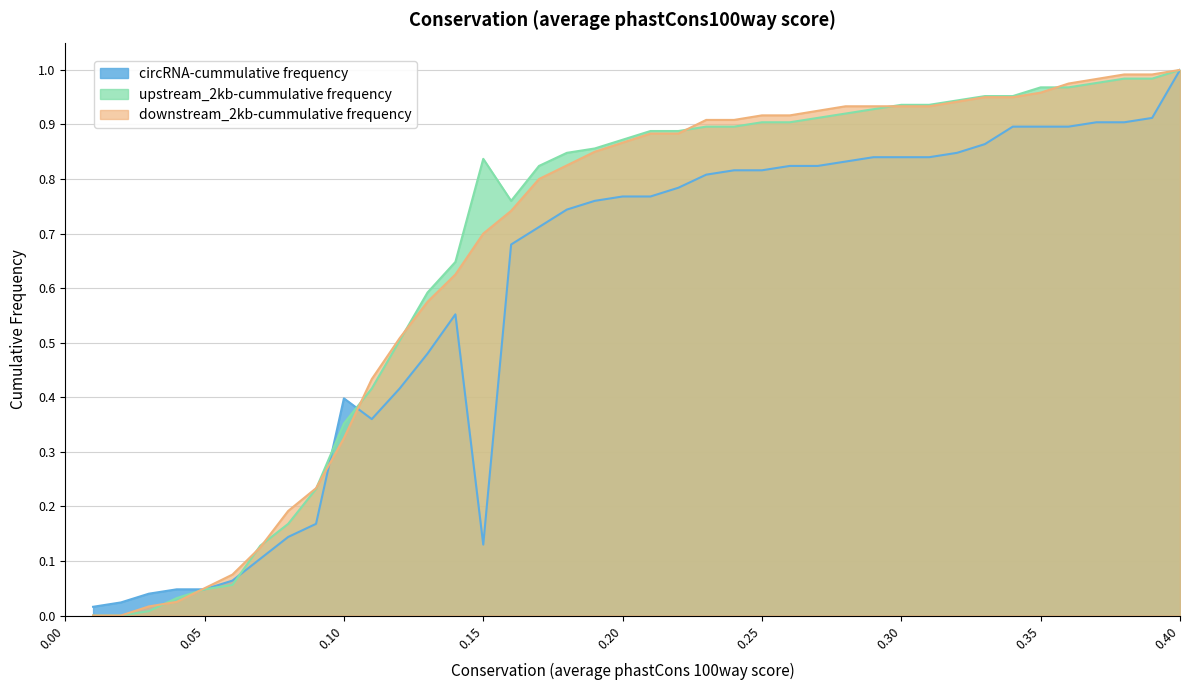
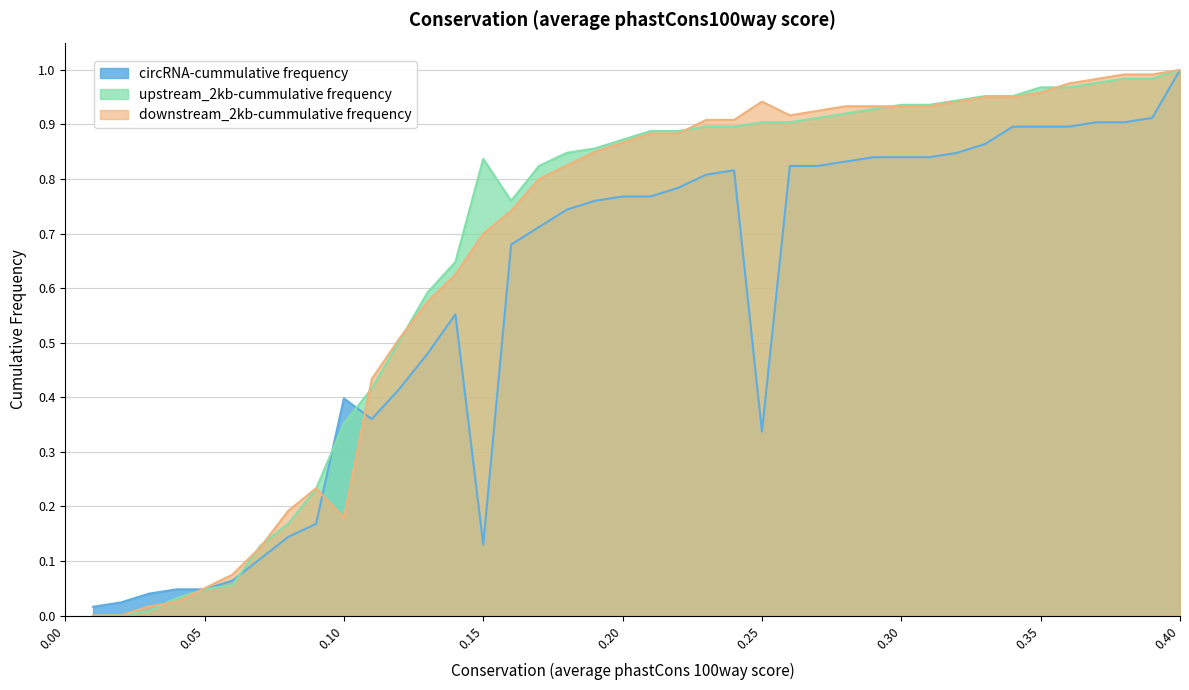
  {
    "circRNA-cummulative frequency": {
      "0.10": 0.40,
      "0.15": 0.13,
      "0.20": 0.77,
-     "0.25": 0.82,
+     "0.25": 0.34,
      "0.30": 0.84,
      "0.35": 0.90
    },
    "upstream_2kb-cummulative frequency": {
      "0.10": 0.35,
      "0.15": 0.84,
      "0.20": 0.87,
      "0.25": 0.90,
      "0.35": 0.97
    },
    "downstream_2kb-cummulative frequency": {
-     "0.10": 0.33,
+     "0.10": 0.18,
      "0.15": 0.70,
      "0.20": 0.87,
-     "0.25": 0.92,
+     "0.25": 0.94,
      "0.35": 0.96
    }
  }
